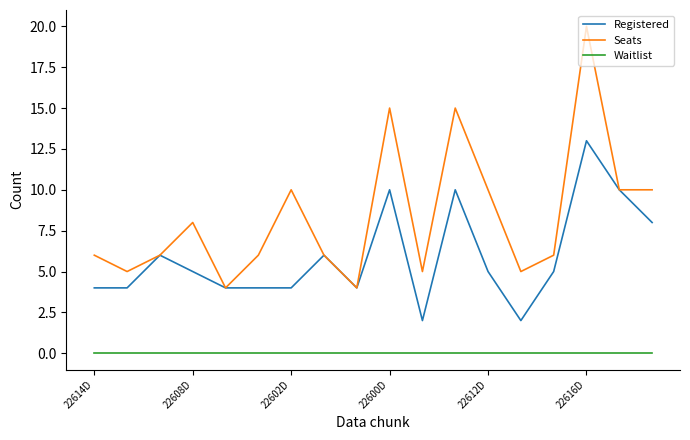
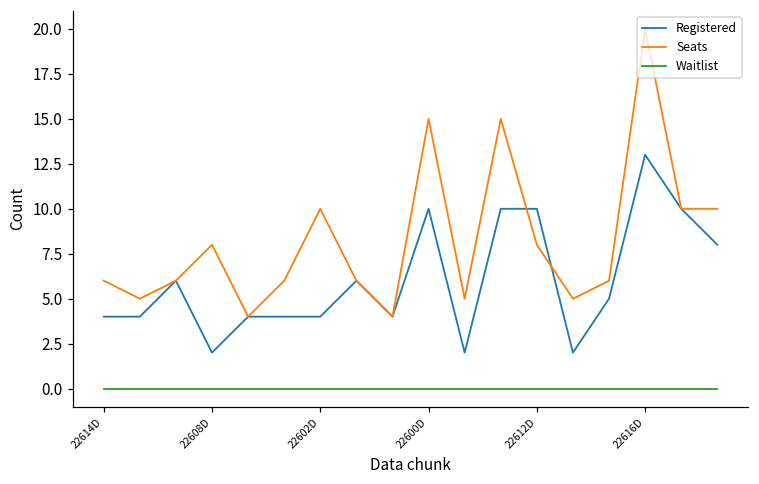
  {
    "Registered": {
      "22614D": 4,
-     "22608D": 5,
+     "22608D": 2,
      "22602D": 4,
      "22600D": 10,
-     "22612D": 5,
+     "22612D": 10,
      "22616D": 13
    },
    "Seats": {
      "22614D": 6,
      "22608D": 8,
      "22602D": 10,
      "22600D": 15,
-     "22612D": 10
+     "22612D": 8
    },
    "Waitlist": {
      "22614D": 0,
      "22608D": 0,
      "22602D": 0,
      "22600D": 0,
      "22612D": 0,
      "22616D": 0
    }
  }
